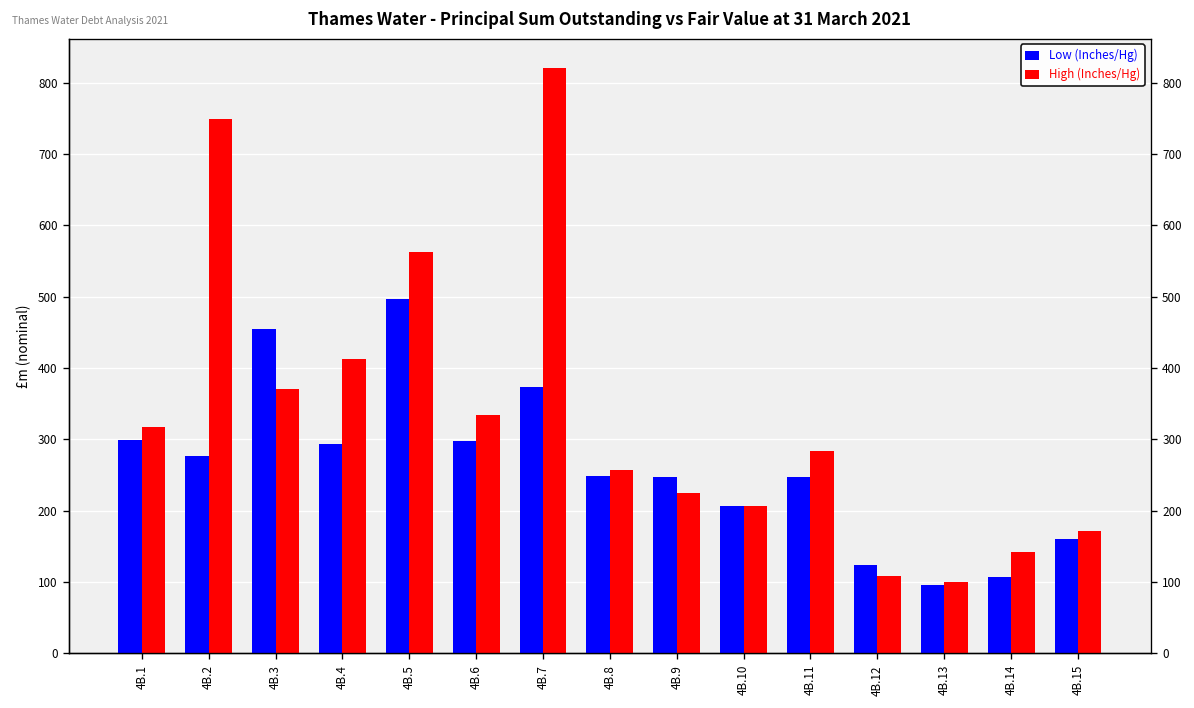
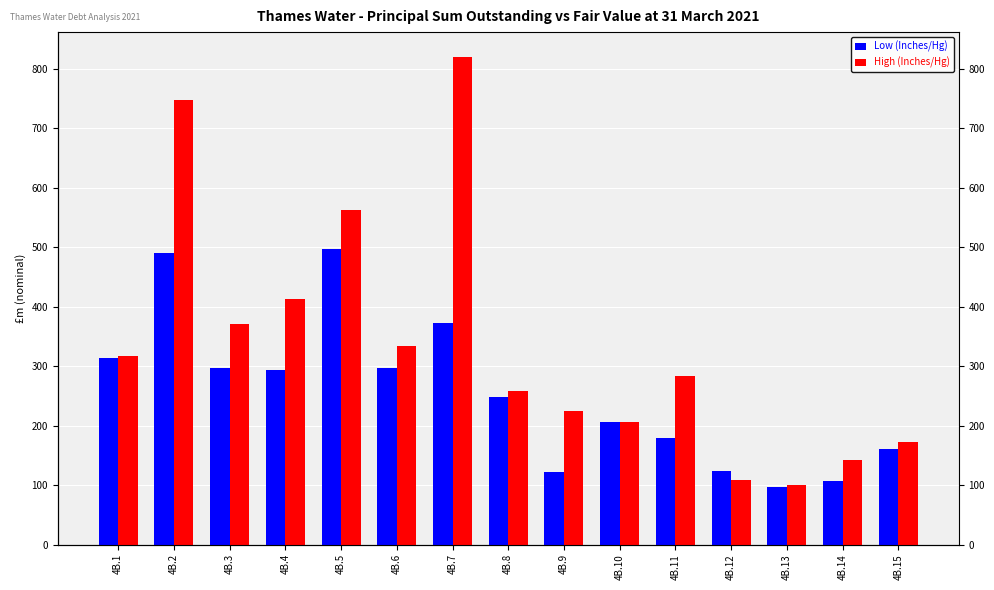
  {
    "Low (Inches/Hg)": {
-     "4B.1": 300,
-     "4B.2": 280,
-     "4B.3": 450,
+     "4B.1": 310,
+     "4B.2": 490,
+     "4B.3": 300,
      "4B.4": 290,
      "4B.5": 500,
      "4B.6": 300,
      "4B.7": 370,
      "4B.8": 250,
-     "4B.9": 250,
+     "4B.9": 120,
      "4B.10": 210,
-     "4B.11": 250,
+     "4B.11": 180,
      "4B.12": 120,
      "4B.13": 100,
      "4B.14": 110,
      "4B.15": 160
    },
    "High (Inches/Hg)": {
      "4B.1": 320,
      "4B.2": 750,
      "4B.3": 370,
      "4B.4": 410,
      "4B.5": 560,
      "4B.6": 330,
      "4B.7": 820,
      "4B.8": 260,
      "4B.9": 220,
      "4B.10": 210,
      "4B.11": 280,
      "4B.12": 110,
      "4B.13": 100,
      "4B.14": 140,
      "4B.15": 170
    }
  }
